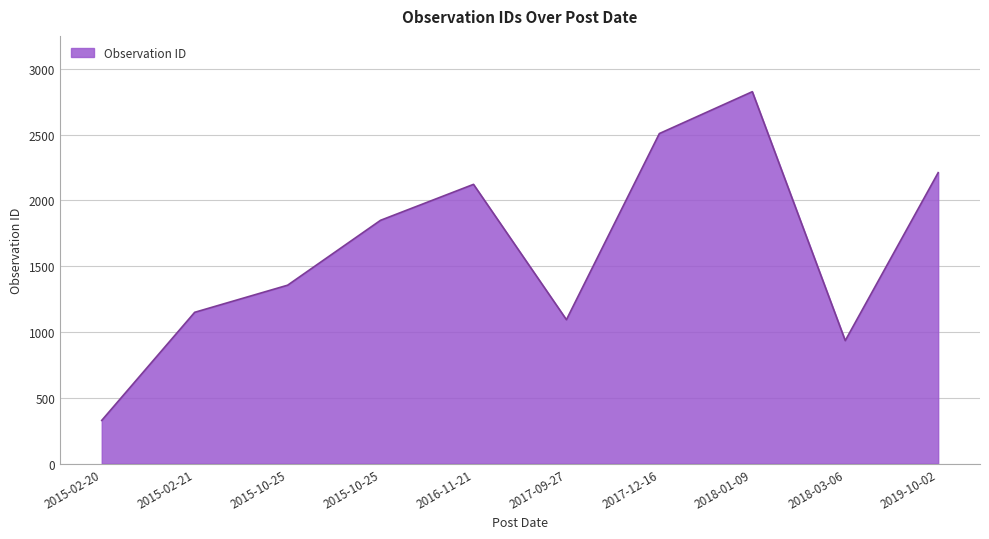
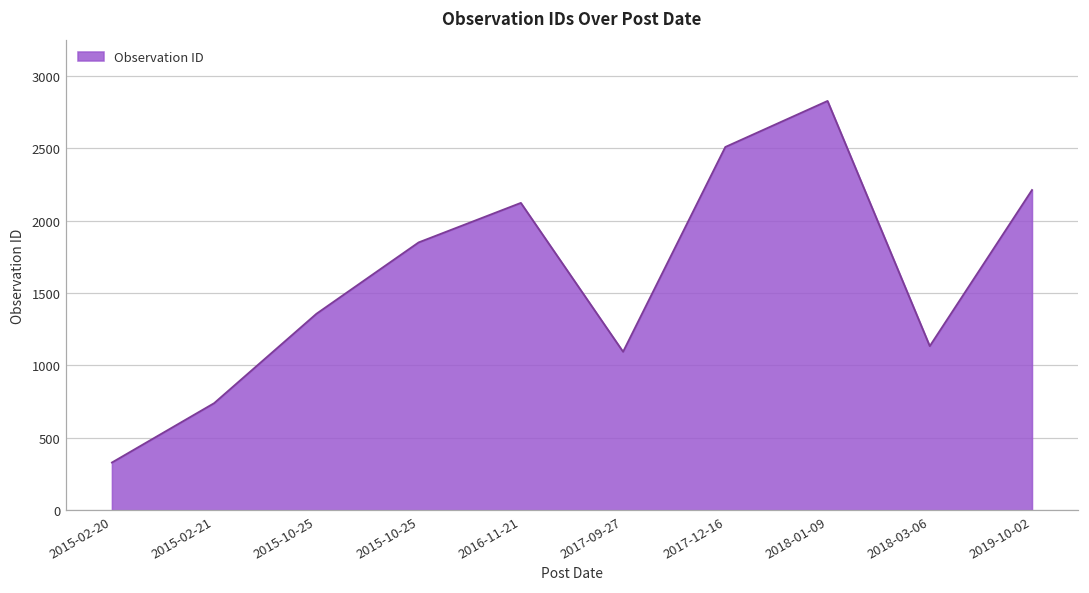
  {
    "2015-02-20": 330,
-   "2015-02-21": 1150,
+   "2015-02-21": 740,
    "2016-11-21": 2120,
    "2017-09-27": 1090,
    "2017-12-16": 2510,
    "2018-01-09": 2830,
-   "2018-03-06": 940,
+   "2018-03-06": 1130,
    "2019-10-02": 2210
  }
